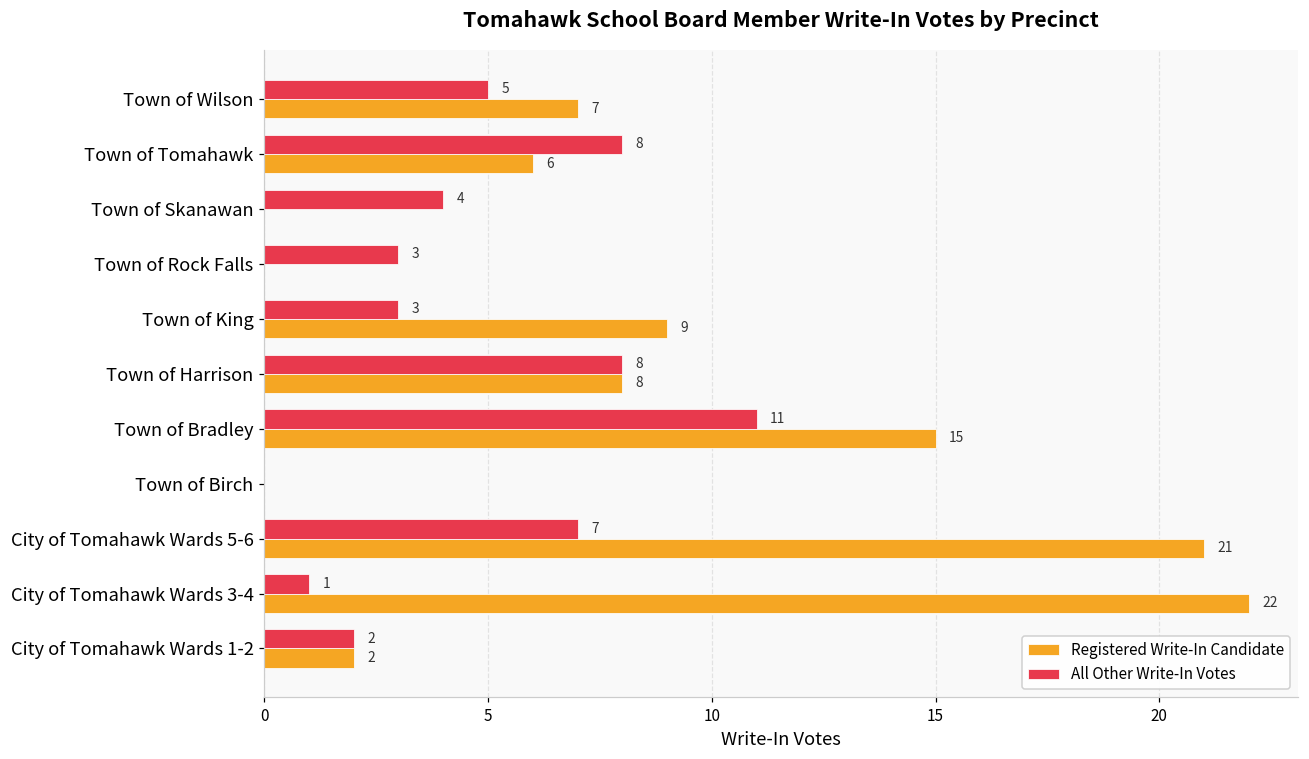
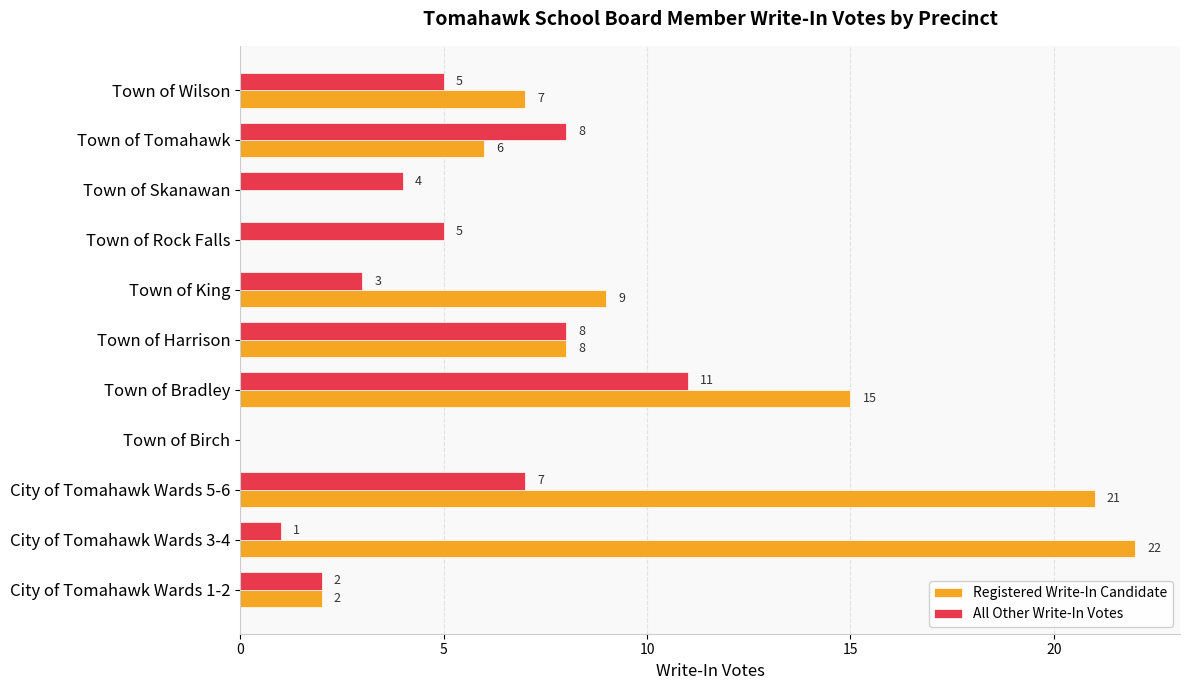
  {
    "Registered Write-In Candidate": {
      "Town of Wilson": 7,
      "Town of Tomahawk": 6,
      "Town of King": 9,
      "Town of Harrison": 8,
      "Town of Bradley": 15,
      "City of Tomahawk Wards 5-6": 21,
      "City of Tomahawk Wards 3-4": 22,
      "City of Tomahawk Wards 1-2": 2
    },
    "All Other Write-In Votes": {
      "Town of Wilson": 5,
      "Town of Tomahawk": 8,
      "Town of Skanawan": 4,
-     "Town of Rock Falls": 3,
+     "Town of Rock Falls": 5,
      "Town of King": 3,
      "Town of Harrison": 8,
      "Town of Bradley": 11,
      "City of Tomahawk Wards 5-6": 7,
      "City of Tomahawk Wards 3-4": 1,
      "City of Tomahawk Wards 1-2": 2
    }
  }
